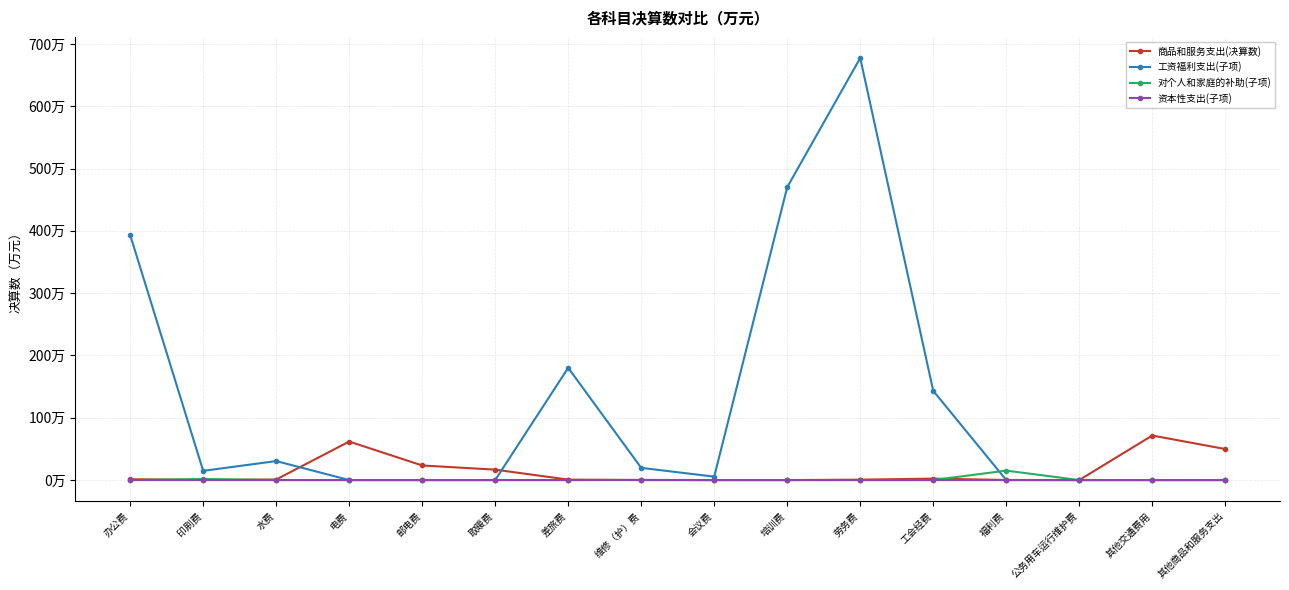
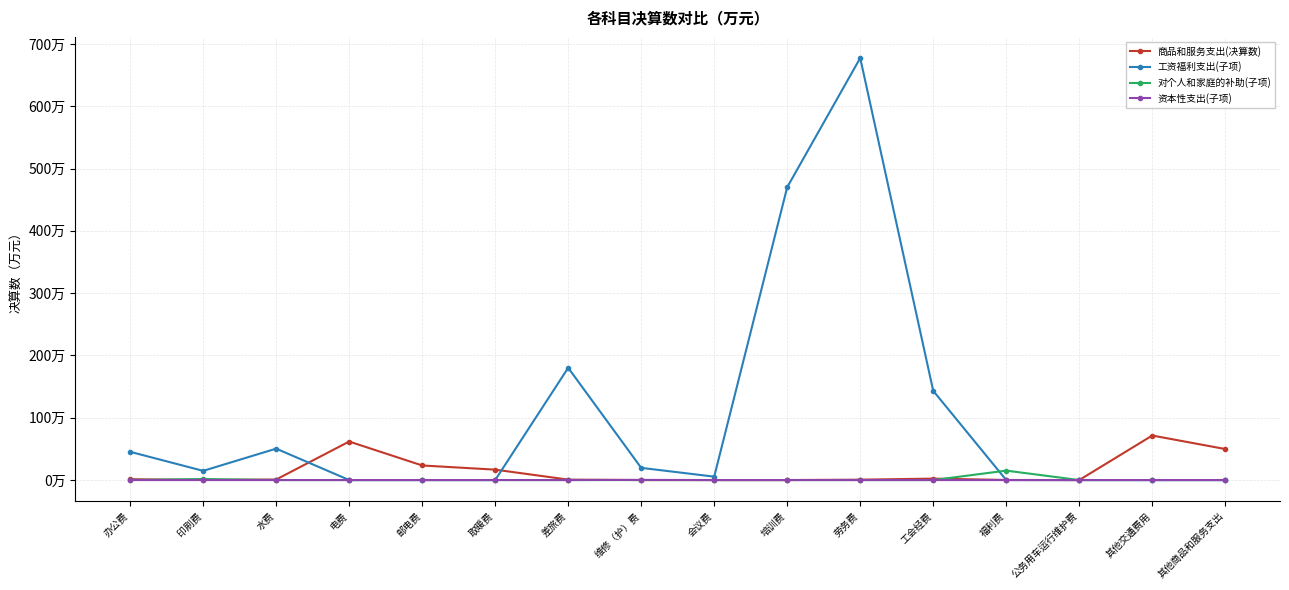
  {
    "商品和服务支出(决算数)": {
      "电费": "60万",
      "邮电费": "20万",
      "取暖费": "20万",
      "其他交通费用": "70万",
      "其他商品和服务支出": "50万"
    },
    "工资福利支出(子项)": {
-     "办公费": "390万",
+     "办公费": "50万",
      "印刷费": "10万",
-     "水费": "30万",
+     "水费": "50万",
      "差旅费": "180万",
      "维修（护）费": "20万",
      "会议费": "10万",
      "培训费": "470万",
      "劳务费": "680万",
      "工会经费": "140万"
    },
    "对个人和家庭的补助(子项)": {
      "福利费": "20万"
    }
  }
